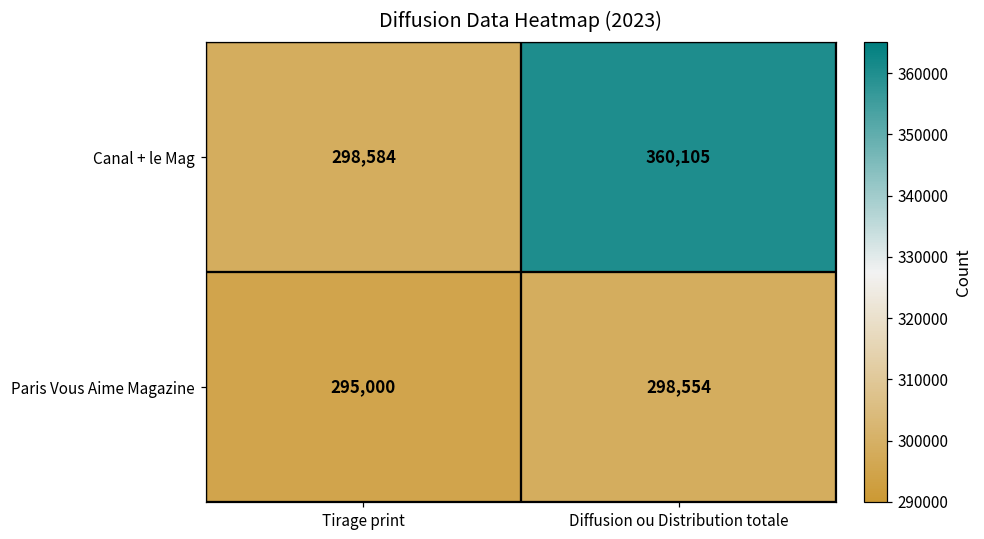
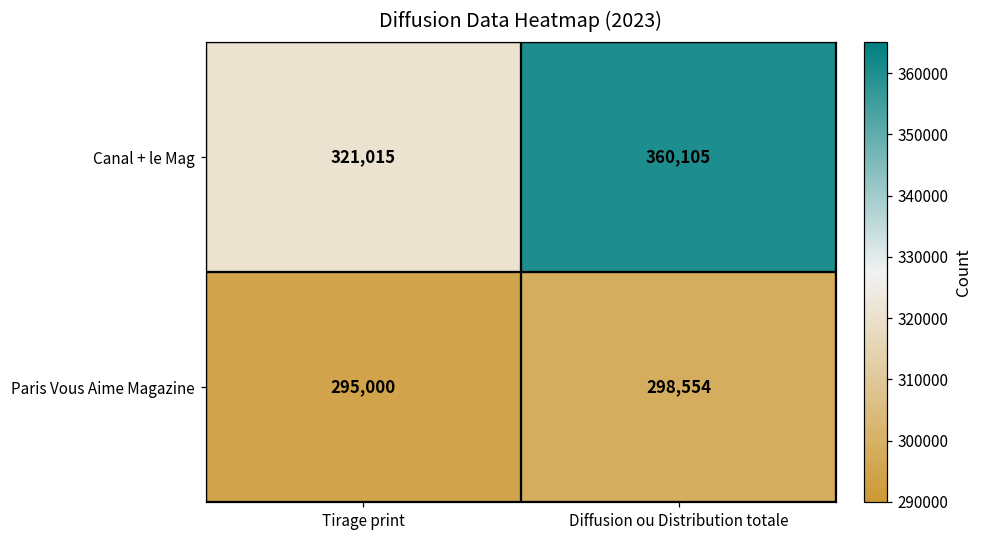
  {
    "Canal + le Mag": {
-     "Tirage print": "298,584",
+     "Tirage print": "321,015",
      "Diffusion ou Distribution totale": "360,105"
    },
    "Paris Vous Aime Magazine": {
      "Tirage print": "295,000",
      "Diffusion ou Distribution totale": "298,554"
    }
  }
